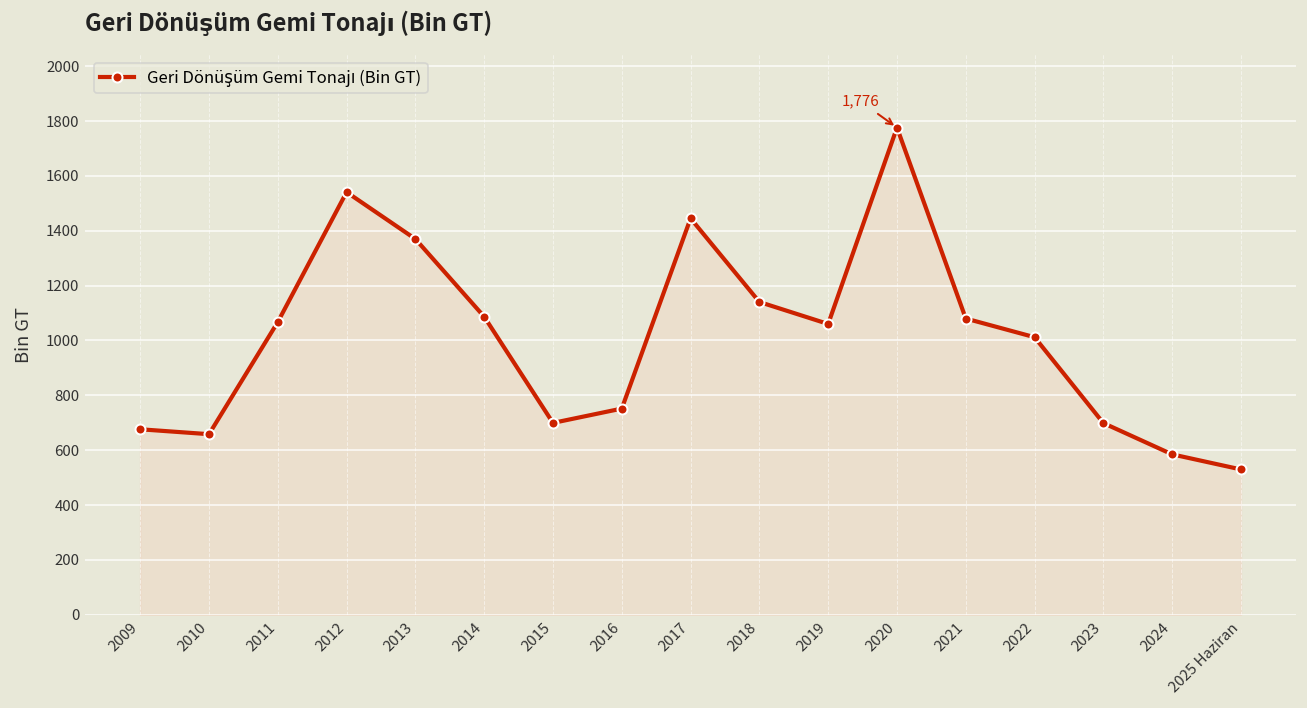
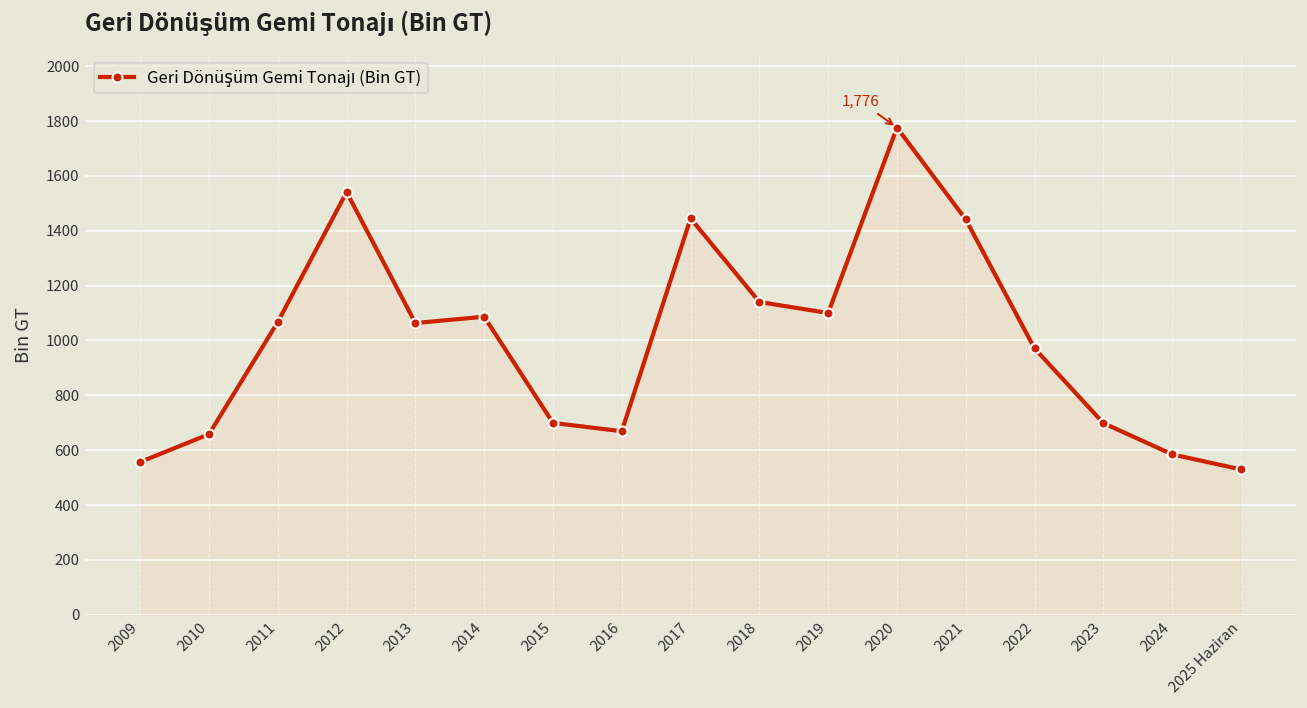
  {
-   "2009": 680,
+   "2009": 560,
    "2010": 660,
    "2011": 1070,
    "2012": 1540,
-   "2013": 1370,
+   "2013": 1060,
    "2014": 1090,
    "2015": 700,
-   "2016": 750,
+   "2016": 670,
    "2017": 1450,
    "2018": 1140,
-   "2019": 1060,
-   "2021": 1080,
-   "2022": 1010,
+   "2019": 1100,
+   "2021": 1440,
+   "2022": 970,
    "2023": 700,
    "2024": 590,
    "2025 Haziran": 530
  }
